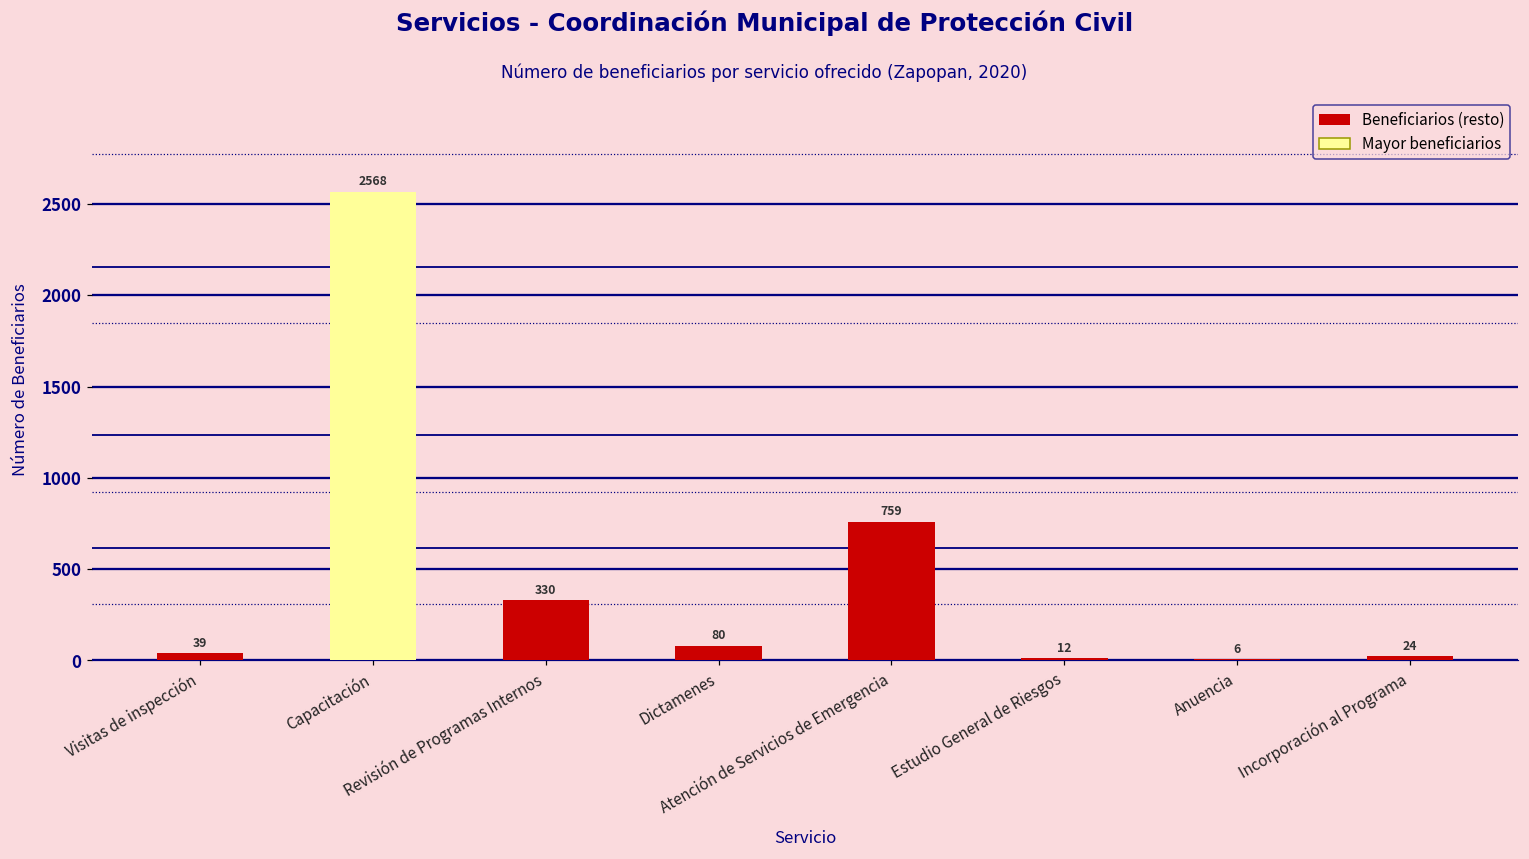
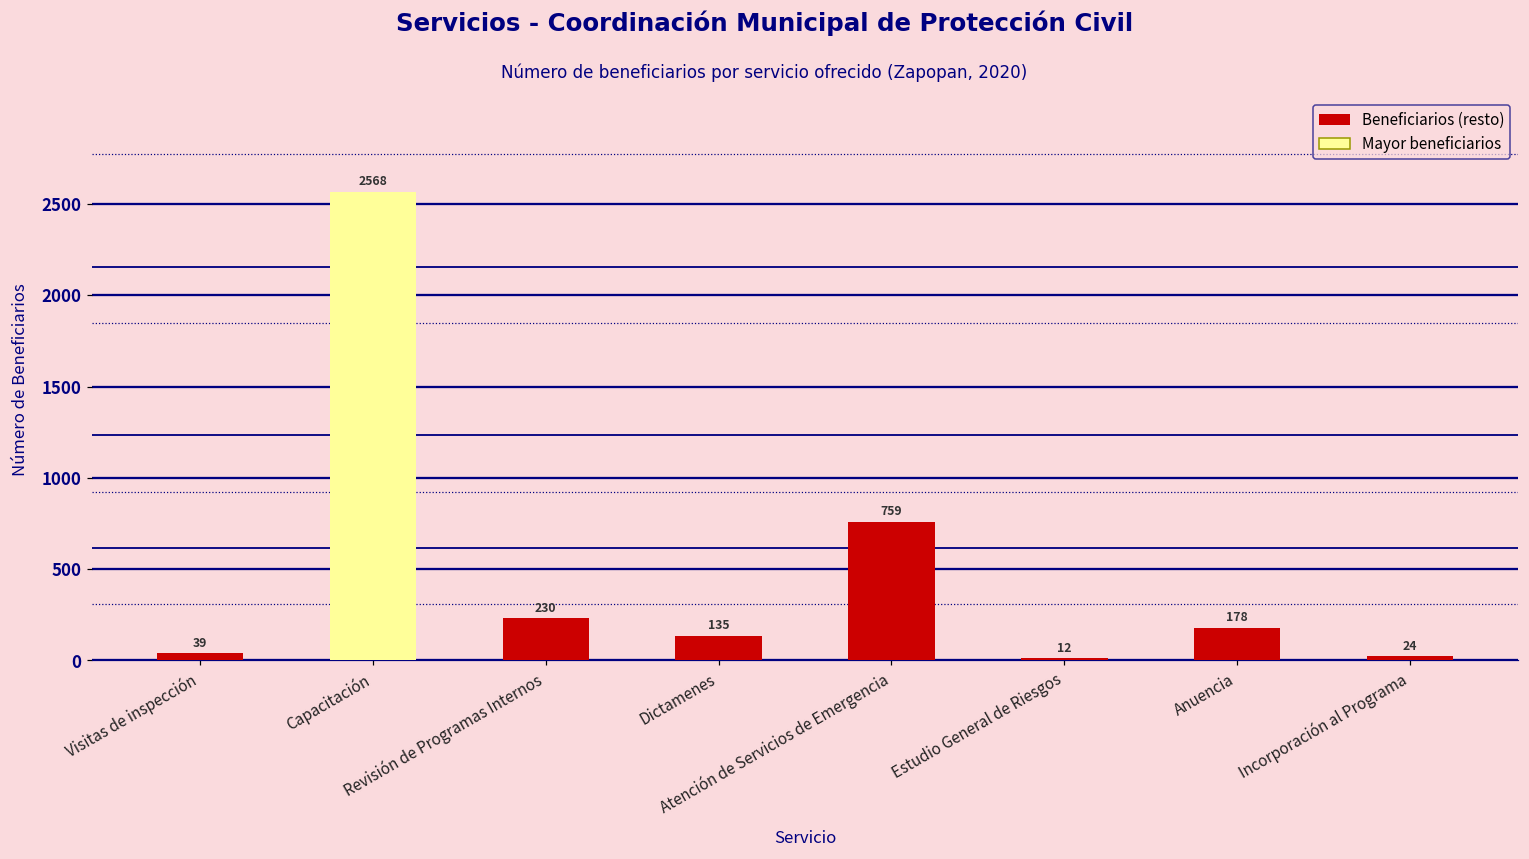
  {
    "Visitas de inspección": 39,
    "Capacitación": 2568,
-   "Revisión de Programas Internos": 330,
-   "Dictamenes": 80,
+   "Revisión de Programas Internos": 230,
+   "Dictamenes": 135,
    "Atención de Servicios de Emergencia": 759,
    "Estudio General de Riesgos": 12,
-   "Anuencia": 6,
+   "Anuencia": 178,
    "Incorporación al Programa": 24
  }
